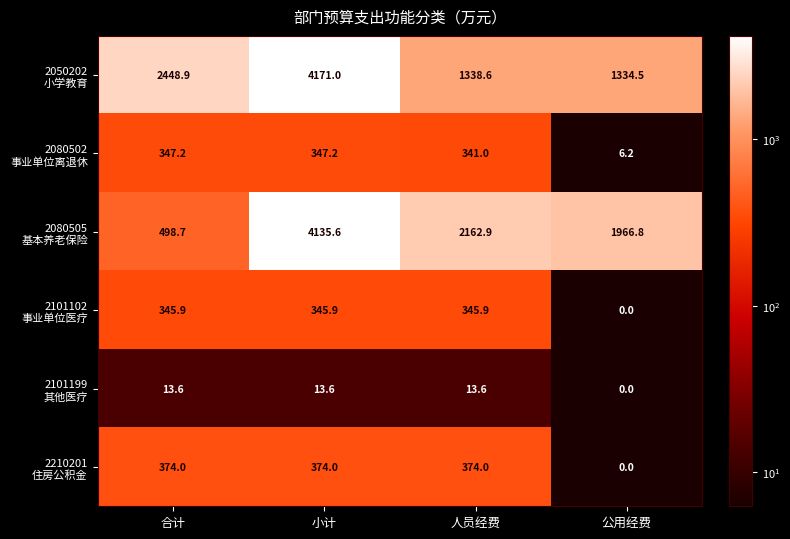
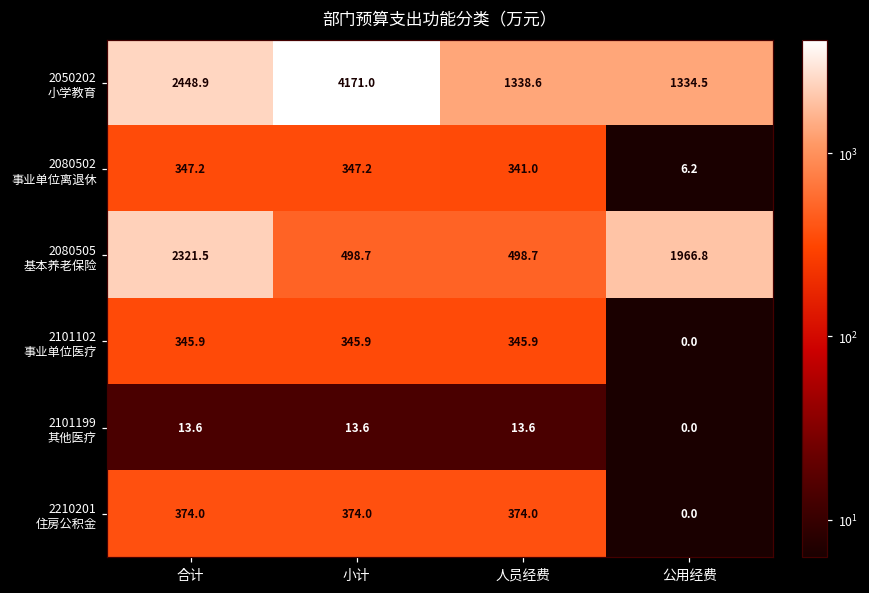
  {
    "2050202 小学教育": {
      "合计": 2448.9,
      "小计": 4171.0,
      "人员经费": 1338.6,
      "公用经费": 1334.5
    },
    "2080502 事业单位离退休": {
      "合计": 347.2,
      "小计": 347.2,
      "人员经费": 341.0,
      "公用经费": 6.2
    },
    "2080505 基本养老保险": {
-     "合计": 498.7,
-     "小计": 4135.6,
-     "人员经费": 2162.9,
+     "合计": 2321.5,
+     "小计": 498.7,
+     "人员经费": 498.7,
      "公用经费": 1966.8
    },
    "2101102 事业单位医疗": {
      "合计": 345.9,
      "小计": 345.9,
      "人员经费": 345.9,
      "公用经费": 0.0
    },
    "2101199 其他医疗": {
      "合计": 13.6,
      "小计": 13.6,
      "人员经费": 13.6,
      "公用经费": 0.0
    },
    "2210201 住房公积金": {
      "合计": 374.0,
      "小计": 374.0,
      "人员经费": 374.0,
      "公用经费": 0.0
    }
  }
